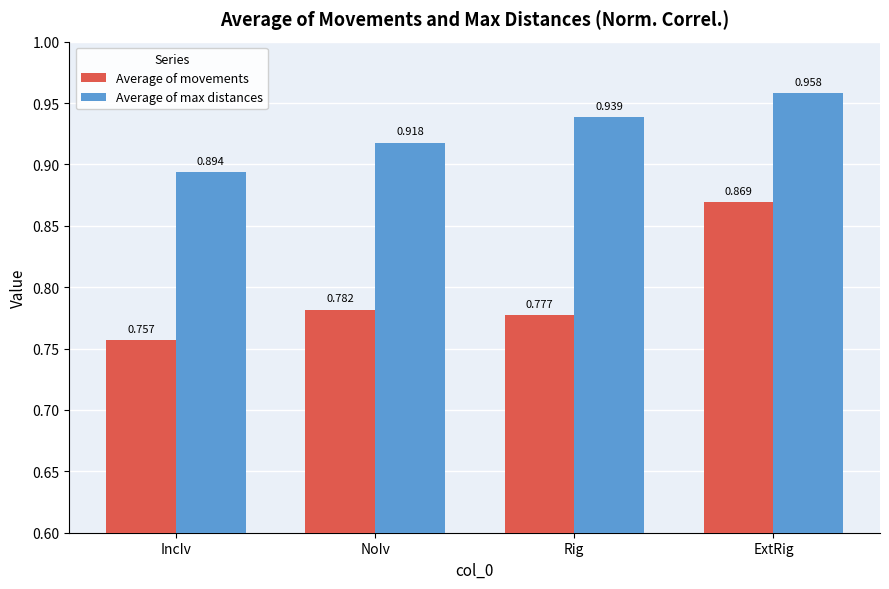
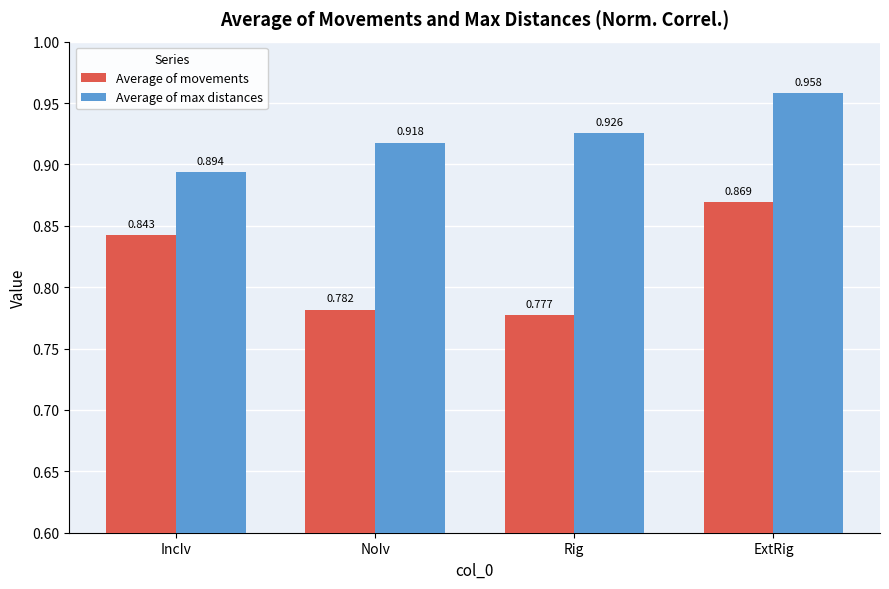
  {
    "Average of movements": {
-     "IncIv": 0.757,
+     "IncIv": 0.843,
      "NoIv": 0.782,
      "Rig": 0.777,
      "ExtRig": 0.869
    },
    "Average of max distances": {
      "IncIv": 0.894,
      "NoIv": 0.918,
-     "Rig": 0.939,
+     "Rig": 0.926,
      "ExtRig": 0.958
    }
  }
